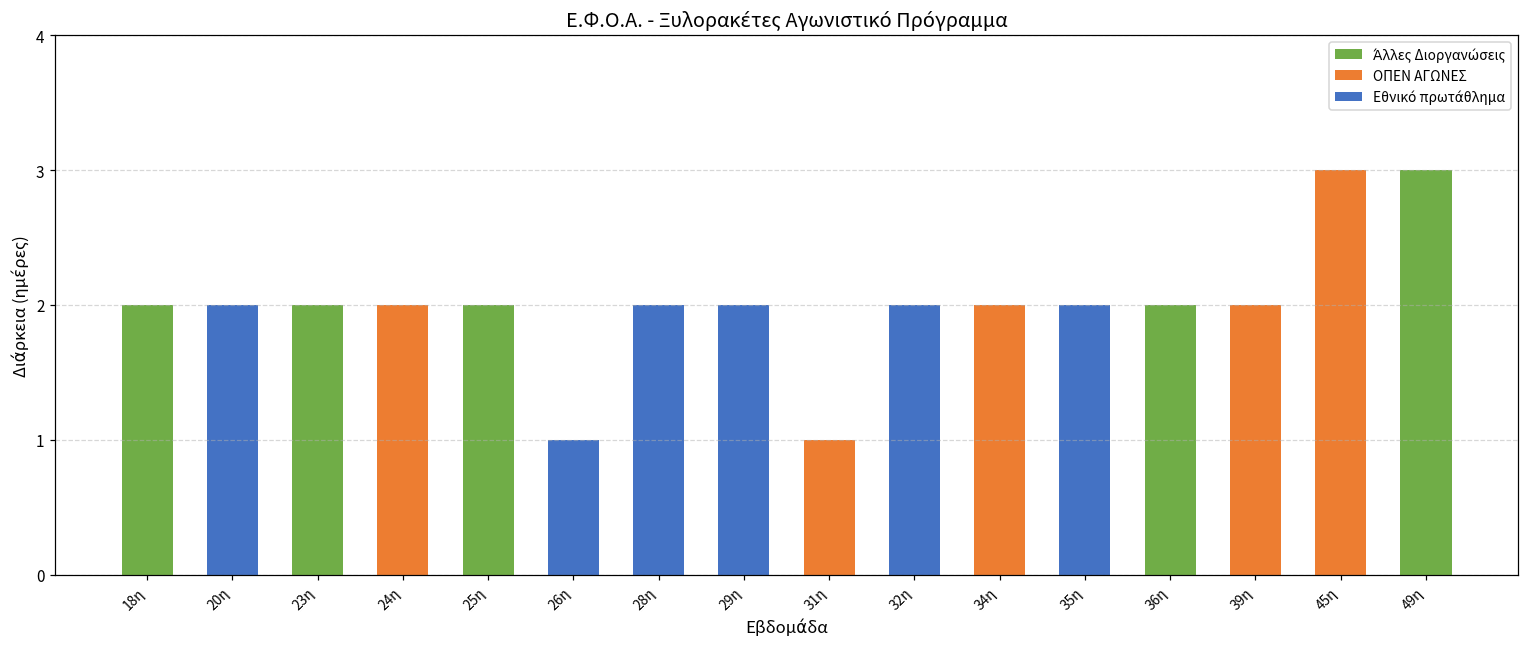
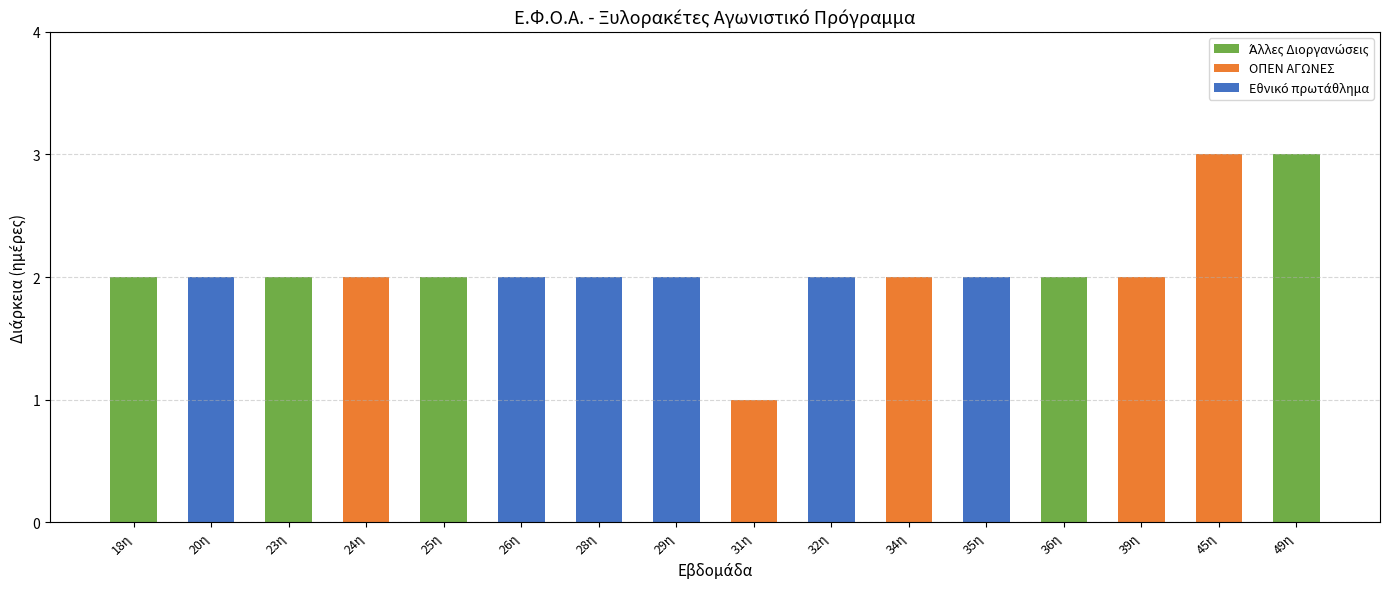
  {
    "Άλλες Διοργανώσεις": {
      "18η": 2,
      "20η": 0,
      "23η": 2,
      "24η": 0,
      "25η": 2,
      "26η": 0,
      "28η": 0,
      "29η": 0,
      "31η": 0,
      "32η": 0,
      "34η": 0,
      "35η": 0,
      "36η": 2,
      "39η": 0,
      "45η": 0,
      "49η": 3
    },
    "Εθνικό πρωτάθλημα": {
-     "26η": 1
+     "26η": 2
    }
  }
